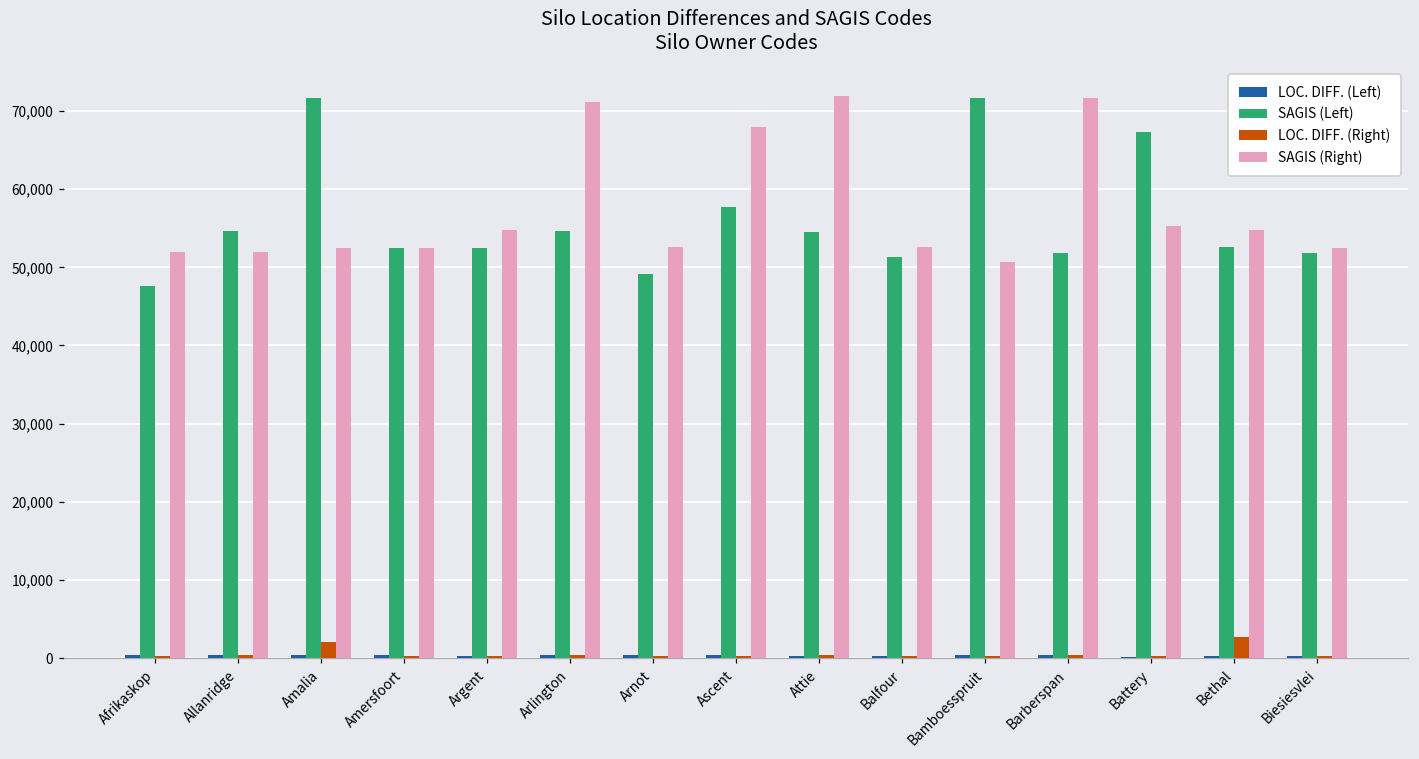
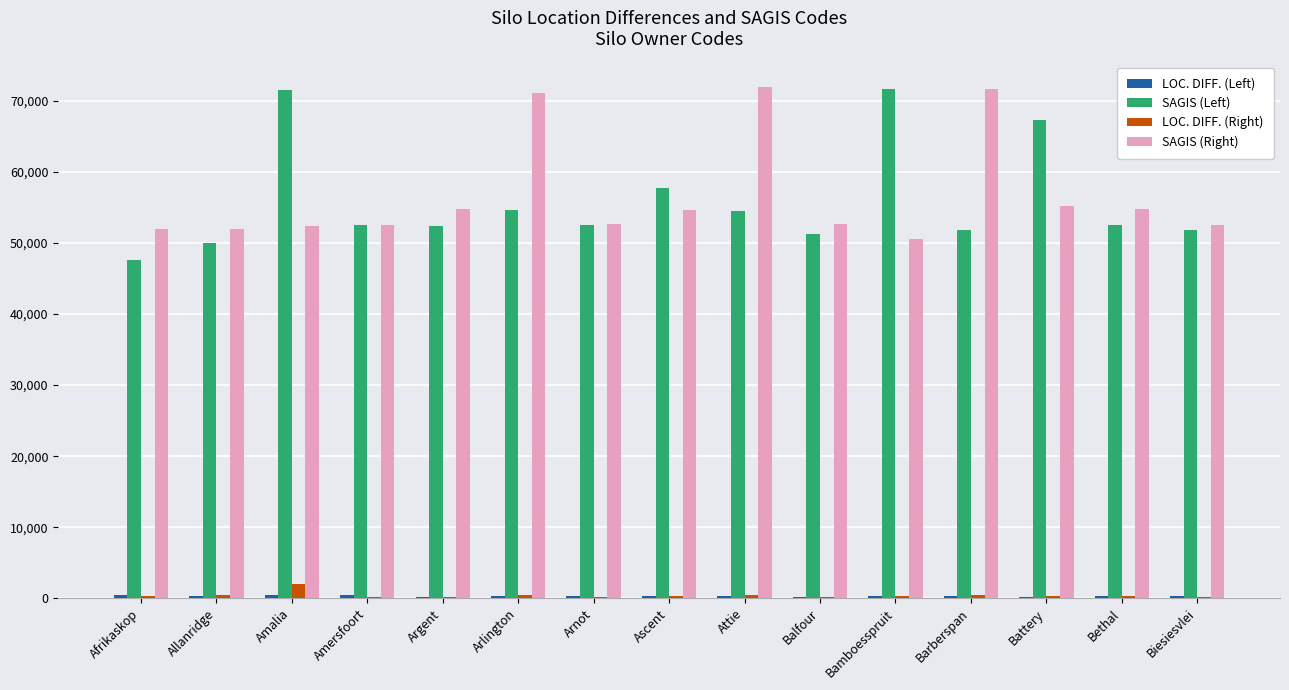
  {
    "LOC. DIFF. (Left)": {
      "Afrikaskop": "0",
      "Amalia": "0",
      "Amersfoort": "0",
      "Arnot": "0",
      "Ascent": "0",
      "Barberspan": "0"
    },
    "SAGIS (Left)": {
      "Afrikaskop": "48,000",
-     "Allanridge": "55,000",
+     "Allanridge": "50,000",
      "Amalia": "72,000",
      "Amersfoort": "52,000",
      "Argent": "52,000",
      "Arlington": "55,000",
-     "Arnot": "49,000",
+     "Arnot": "53,000",
      "Ascent": "58,000",
      "Attie": "55,000",
      "Balfour": "51,000",
      "Bamboesspruit": "72,000",
      "Barberspan": "52,000",
      "Battery": "67,000",
      "Bethal": "53,000",
      "Biesiesvlei": "52,000"
    },
    "LOC. DIFF. (Right)": {
      "Allanridge": "0",
      "Amalia": "2,000",
      "Arlington": "0",
      "Attie": "0",
      "Barberspan": "0",
-     "Bethal": "3,000"
+     "Bethal": "0"
    },
    "SAGIS (Right)": {
      "Afrikaskop": "52,000",
      "Allanridge": "52,000",
      "Amalia": "52,000",
      "Amersfoort": "52,000",
      "Argent": "55,000",
      "Arlington": "71,000",
      "Arnot": "53,000",
-     "Ascent": "68,000",
+     "Ascent": "55,000",
      "Attie": "72,000",
      "Balfour": "53,000",
      "Bamboesspruit": "51,000",
      "Barberspan": "72,000",
      "Battery": "55,000",
      "Bethal": "55,000",
      "Biesiesvlei": "52,000"
    }
  }
